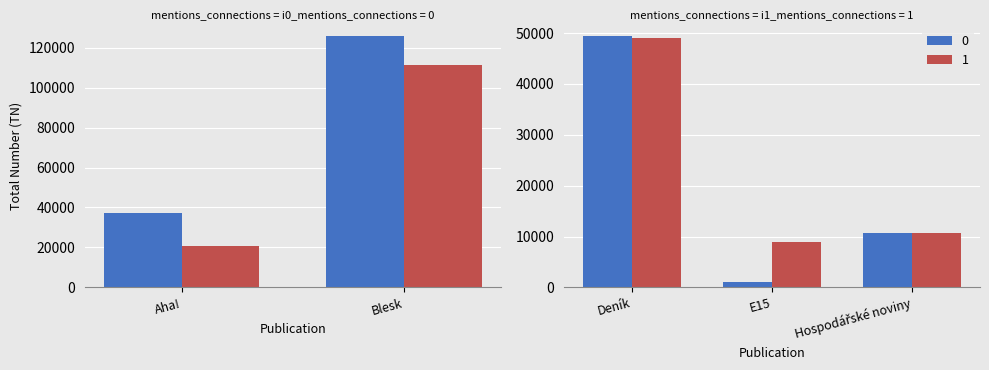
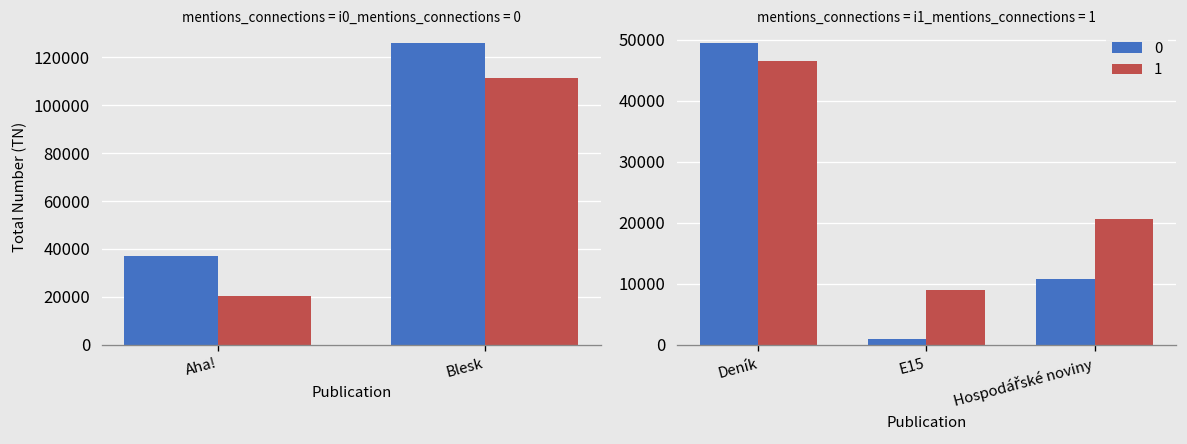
  {
    "mentions_connections = i0_mentions_connections = 0": {
      "0": {
        "Aha!": 37000,
        "Blesk": 126000
      },
      "1": {
        "Aha!": 21000,
        "Blesk": 111000
      }
    },
    "mentions_connections = i1_mentions_connections = 1": {
      "0": {
        "Deník": 49000,
        "E15": 1000,
        "Hospodářské noviny": 11000
      },
      "1": {
-       "Deník": 49000,
+       "Deník": 47000,
        "E15": 9000,
-       "Hospodářské noviny": 11000
+       "Hospodářské noviny": 21000
      }
    }
  }
